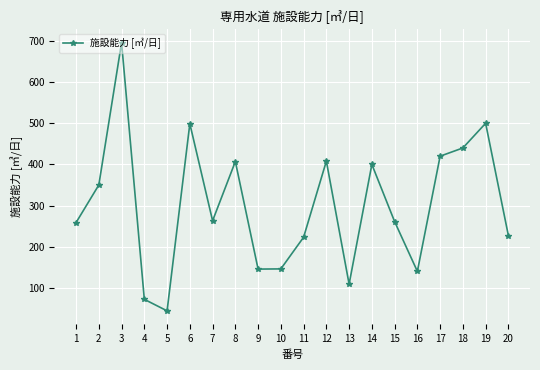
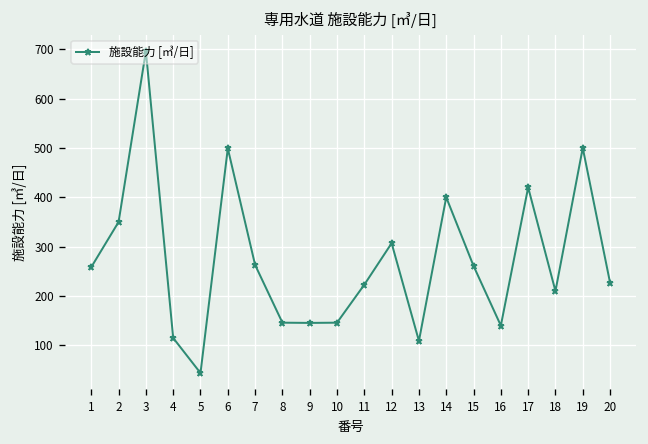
  {
    "1": 260,
    "2": 350,
-   "4": 70,
+   "4": 120,
    "5": 40,
    "6": 500,
    "7": 260,
-   "8": 410,
+   "8": 150,
    "9": 150,
    "10": 150,
    "11": 220,
-   "12": 410,
+   "12": 310,
    "13": 110,
    "14": 400,
    "15": 260,
    "16": 140,
    "17": 420,
-   "18": 440,
+   "18": 210,
    "19": 500,
    "20": 230
  }
